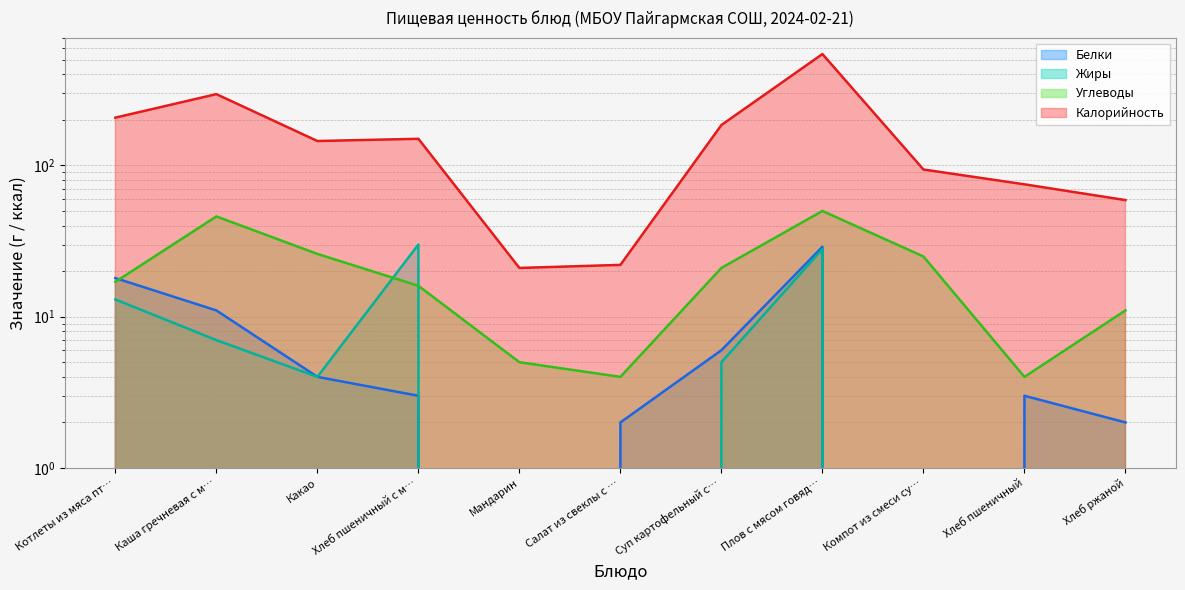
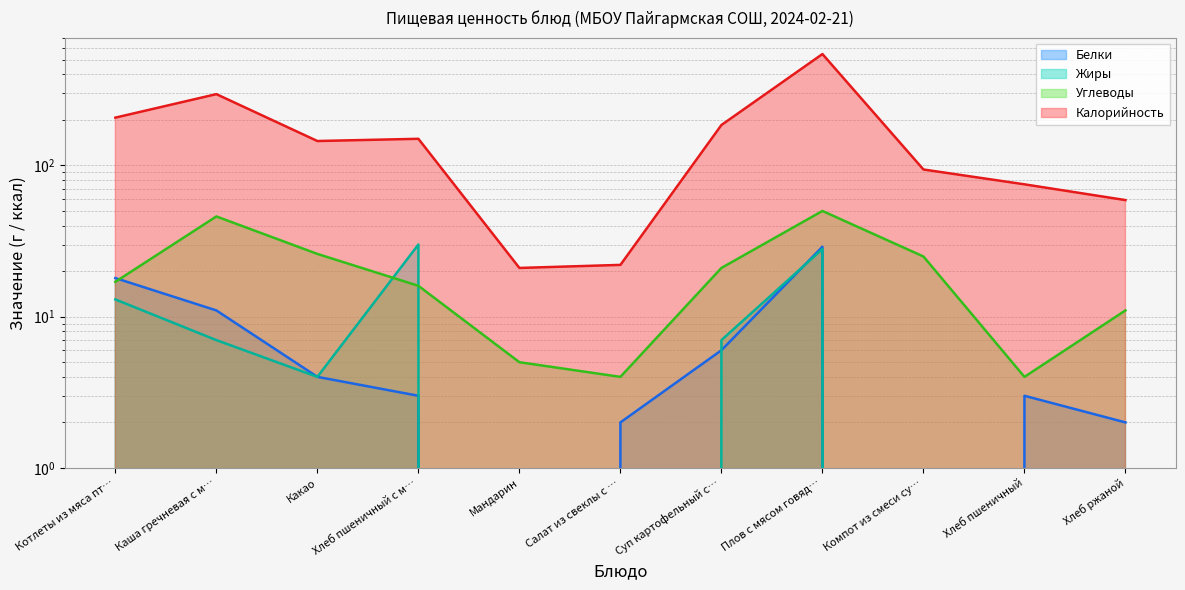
  {
    "Белки": {
      "Котлеты из мяса пт…": 18,
      "Каша гречневая с м…": 11,
      "Хлеб пшеничный с м…": 3,
      "Салат из свеклы с …": 2,
      "Суп картофельный с…": 6,
      "Хлеб пшеничный": 3,
      "Хлеб ржаной": 2
    },
    "Жиры": {
      "Котлеты из мяса пт…": 13,
      "Каша гречневая с м…": 7,
      "Хлеб пшеничный с м…": 30,
-     "Суп картофельный с…": 5
+     "Суп картофельный с…": 7
    },
    "Углеводы": {
      "Котлеты из мяса пт…": 17,
      "Каша гречневая с м…": 46,
      "Какао": 26,
      "Хлеб пшеничный с м…": 16,
      "Мандарин": 5,
      "Салат из свеклы с …": 4,
      "Суп картофельный с…": 21,
      "Плов с мясом говяд…": 50,
      "Компот из смеси су…": 25,
      "Хлеб пшеничный": 4,
      "Хлеб ржаной": 11
    },
    "Калорийность": {
      "Котлеты из мяса пт…": 210,
      "Каша гречневая с м…": 300,
      "Какао": 150,
      "Хлеб пшеничный с м…": 150,
      "Мандарин": 21,
      "Салат из свеклы с …": 22,
      "Суп картофельный с…": 190,
      "Плов с мясом говяд…": 550,
      "Компот из смеси су…": 90,
      "Хлеб пшеничный": 80,
      "Хлеб ржаной": 59
    }
  }
